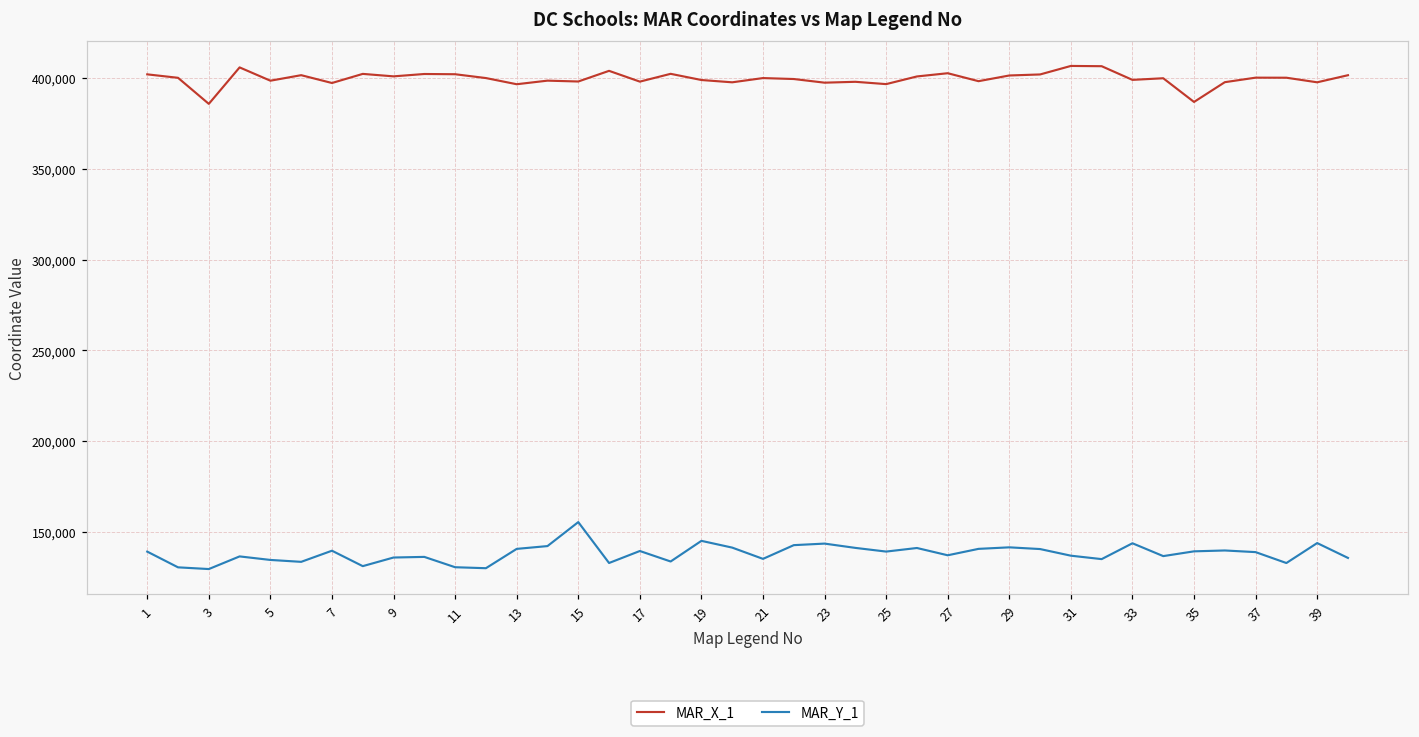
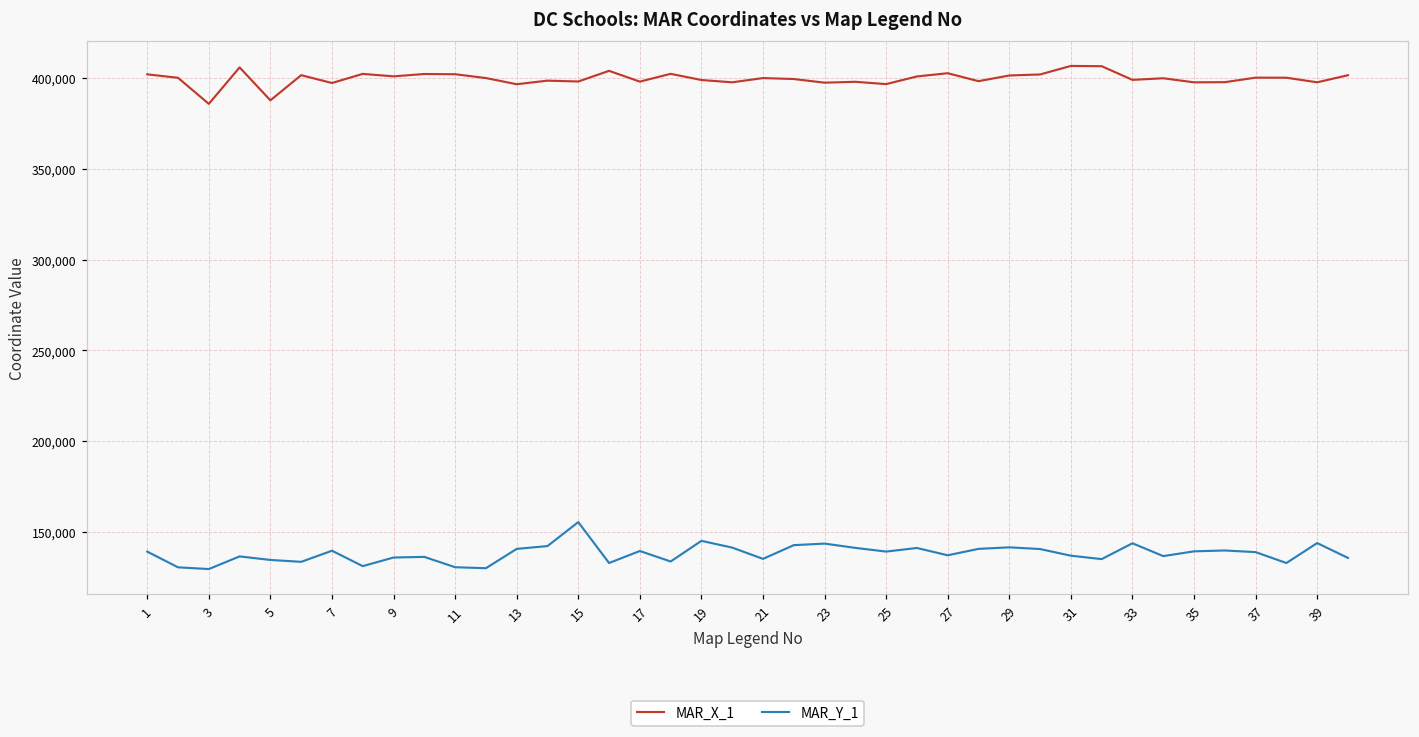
  {
    "MAR_X_1": {
      "1": "402,000",
      "3": "386,000",
-     "5": "398,000",
+     "5": "388,000",
      "7": "397,000",
      "9": "401,000",
      "11": "402,000",
      "13": "396,000",
      "15": "398,000",
      "17": "398,000",
      "19": "399,000",
      "21": "400,000",
      "23": "397,000",
      "25": "397,000",
      "27": "403,000",
      "29": "401,000",
      "31": "407,000",
      "33": "399,000",
-     "35": "387,000",
+     "35": "398,000",
      "37": "400,000",
      "39": "398,000"
    },
    "MAR_Y_1": {
      "1": "139,000",
      "3": "130,000",
      "5": "135,000",
      "7": "140,000",
      "9": "136,000",
      "11": "131,000",
      "13": "141,000",
      "15": "155,000",
      "17": "140,000",
      "19": "145,000",
      "21": "135,000",
      "23": "144,000",
      "25": "139,000",
      "27": "137,000",
      "29": "142,000",
      "31": "137,000",
      "33": "144,000",
      "35": "139,000",
      "37": "139,000",
      "39": "144,000"
    }
  }
